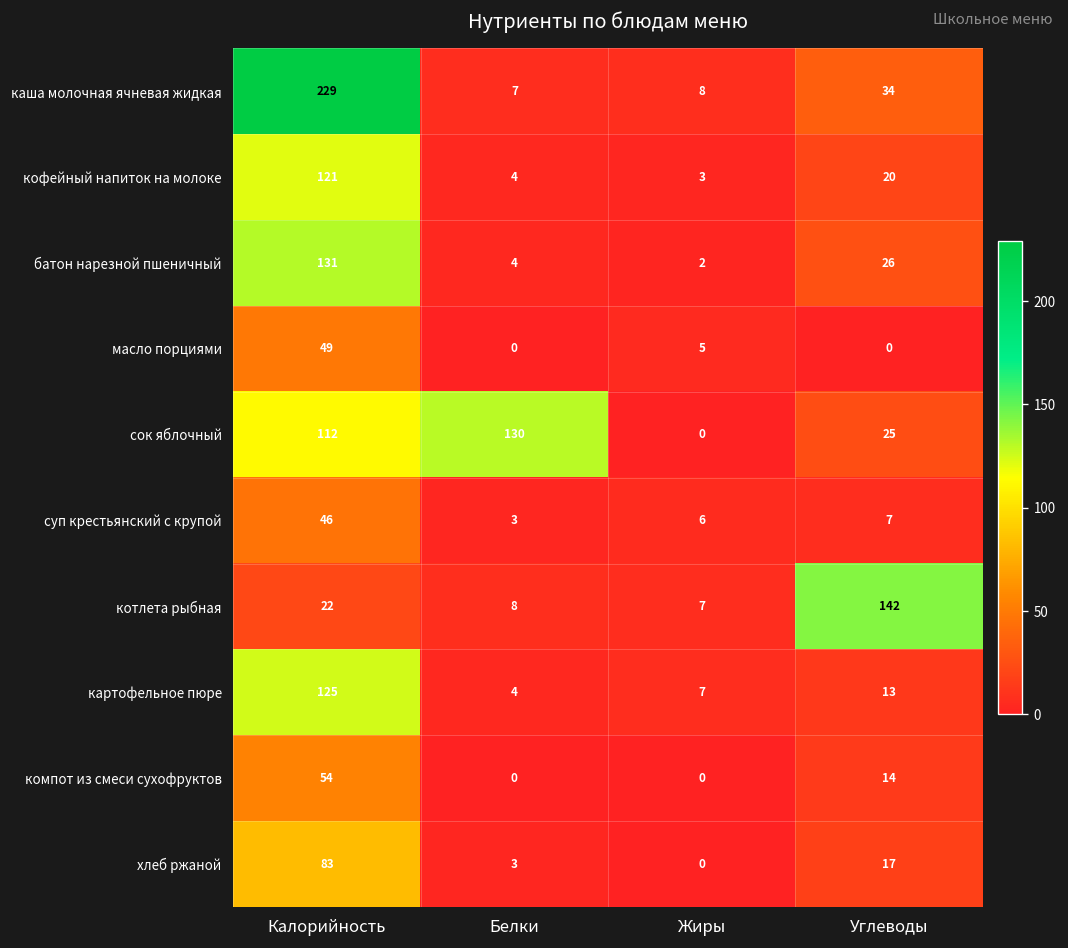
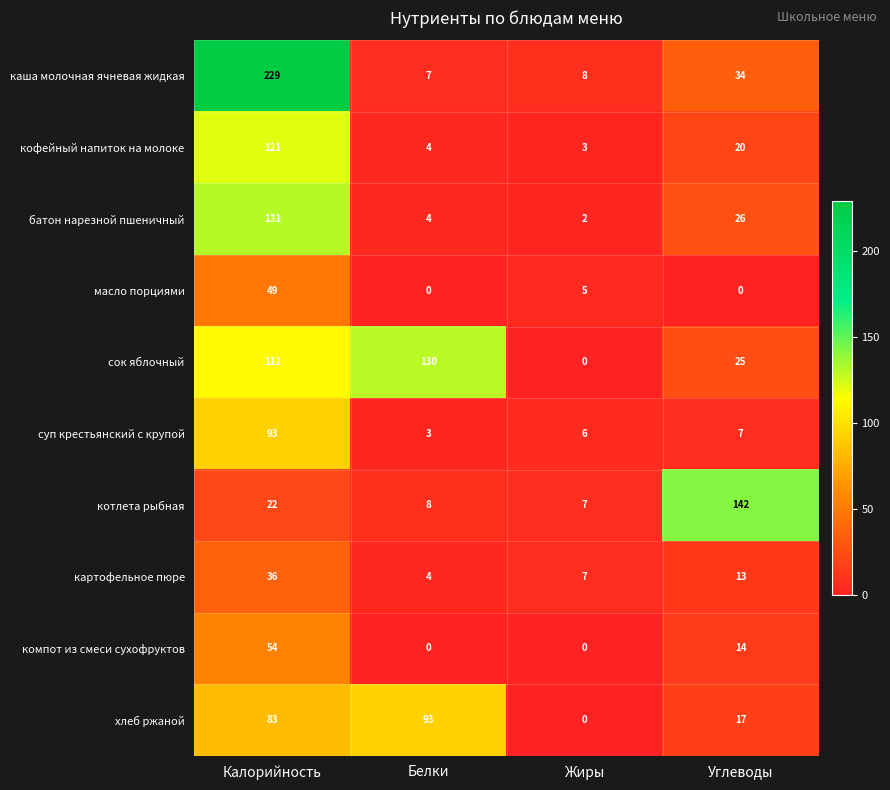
  {
    "каша молочная ячневая жидкая": {
      "Калорийность": 229,
      "Белки": 7,
      "Жиры": 8,
      "Углеводы": 34
    },
    "кофейный напиток на молоке": {
      "Калорийность": 121,
      "Белки": 4,
      "Жиры": 3,
      "Углеводы": 20
    },
    "батон нарезной пшеничный": {
      "Калорийность": 131,
      "Белки": 4,
      "Жиры": 2,
      "Углеводы": 26
    },
    "масло порциями": {
      "Калорийность": 49,
      "Белки": 0,
      "Жиры": 5,
      "Углеводы": 0
    },
    "сок яблочный": {
      "Калорийность": 112,
      "Белки": 130,
      "Жиры": 0,
      "Углеводы": 25
    },
    "суп крестьянский с крупой": {
-     "Калорийность": 46,
+     "Калорийность": 93,
      "Белки": 3,
      "Жиры": 6,
      "Углеводы": 7
    },
    "котлета рыбная": {
      "Калорийность": 22,
      "Белки": 8,
      "Жиры": 7,
      "Углеводы": 142
    },
    "картофельное пюре": {
-     "Калорийность": 125,
+     "Калорийность": 36,
      "Белки": 4,
      "Жиры": 7,
      "Углеводы": 13
    },
    "компот из смеси сухофруктов": {
      "Калорийность": 54,
      "Белки": 0,
      "Жиры": 0,
      "Углеводы": 14
    },
    "хлеб ржаной": {
      "Калорийность": 83,
-     "Белки": 3,
+     "Белки": 93,
      "Жиры": 0,
      "Углеводы": 17
    }
  }
